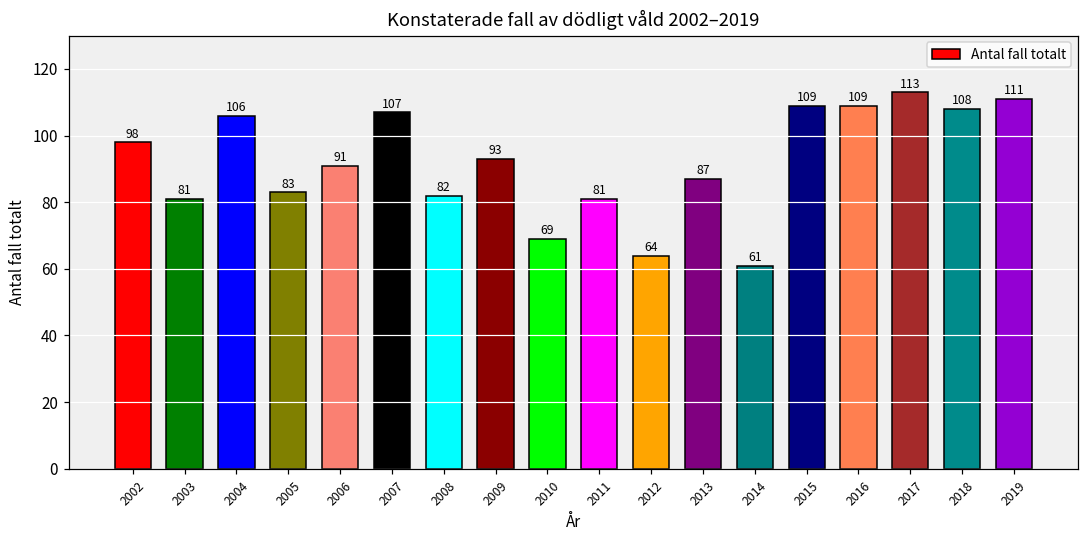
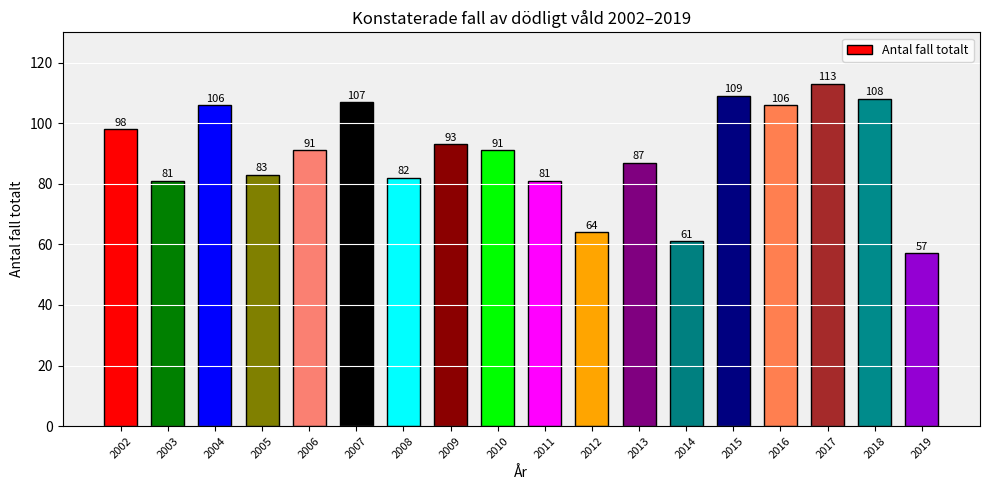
  {
    "2002": 98,
    "2003": 81,
    "2004": 106,
    "2005": 83,
    "2006": 91,
    "2007": 107,
    "2008": 82,
    "2009": 93,
-   "2010": 69,
+   "2010": 91,
    "2011": 81,
    "2012": 64,
    "2013": 87,
    "2014": 61,
    "2015": 109,
-   "2016": 109,
+   "2016": 106,
    "2017": 113,
    "2018": 108,
-   "2019": 111
+   "2019": 57
  }
